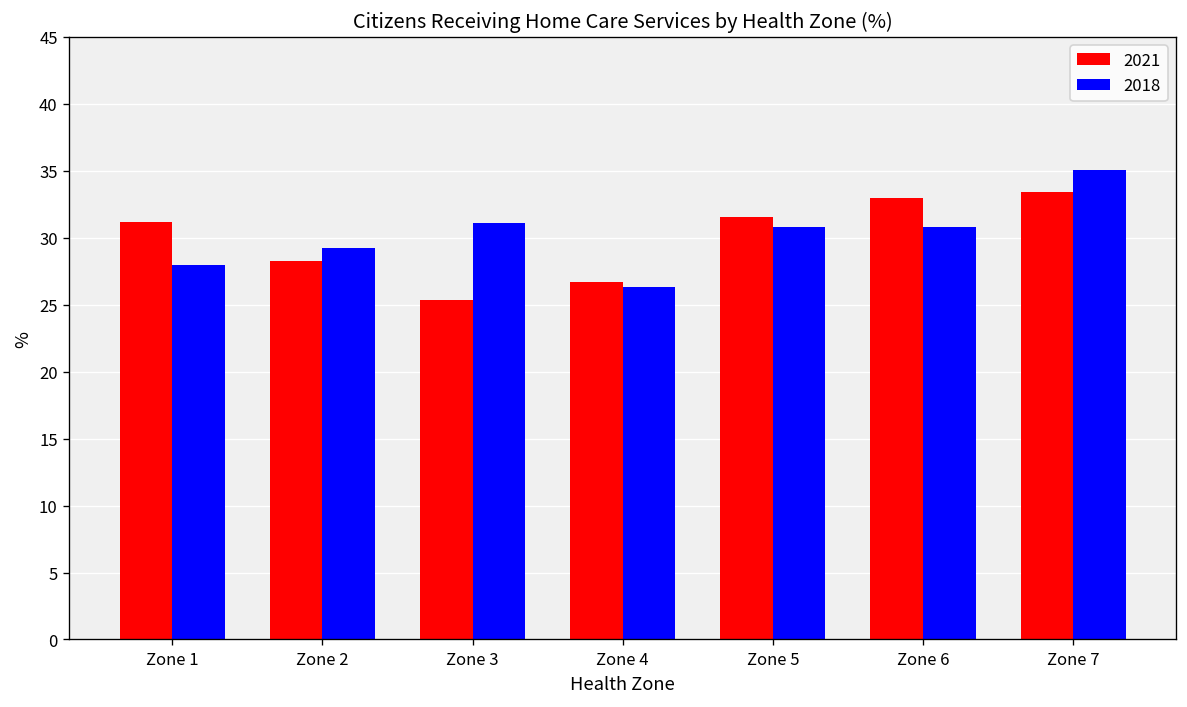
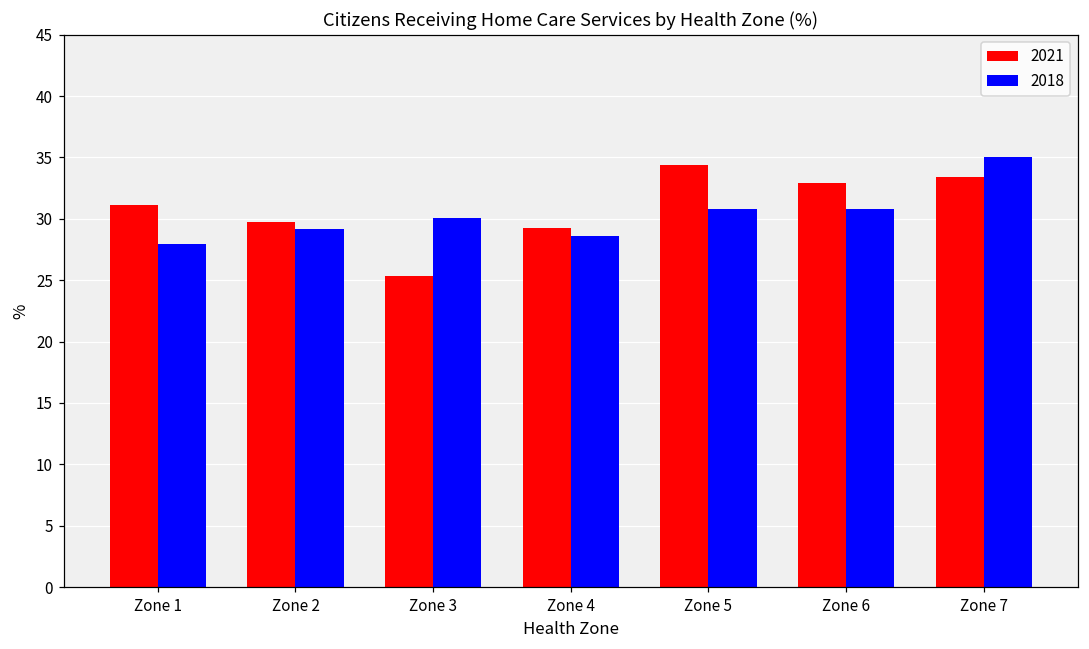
  {
    "2021": {
      "Zone 1": 31.2,
-     "Zone 2": 28.3,
+     "Zone 2": 29.8,
      "Zone 3": 25.3,
-     "Zone 4": 26.7,
-     "Zone 5": 31.5,
+     "Zone 4": 29.2,
+     "Zone 5": 34.4,
      "Zone 6": 32.9,
      "Zone 7": 33.4
    },
    "2018": {
      "Zone 1": 27.9,
      "Zone 2": 29.2,
-     "Zone 3": 31.1,
-     "Zone 4": 26.3,
+     "Zone 3": 30.1,
+     "Zone 4": 28.6,
      "Zone 5": 30.8,
      "Zone 6": 30.8,
      "Zone 7": 35.0
    }
  }
